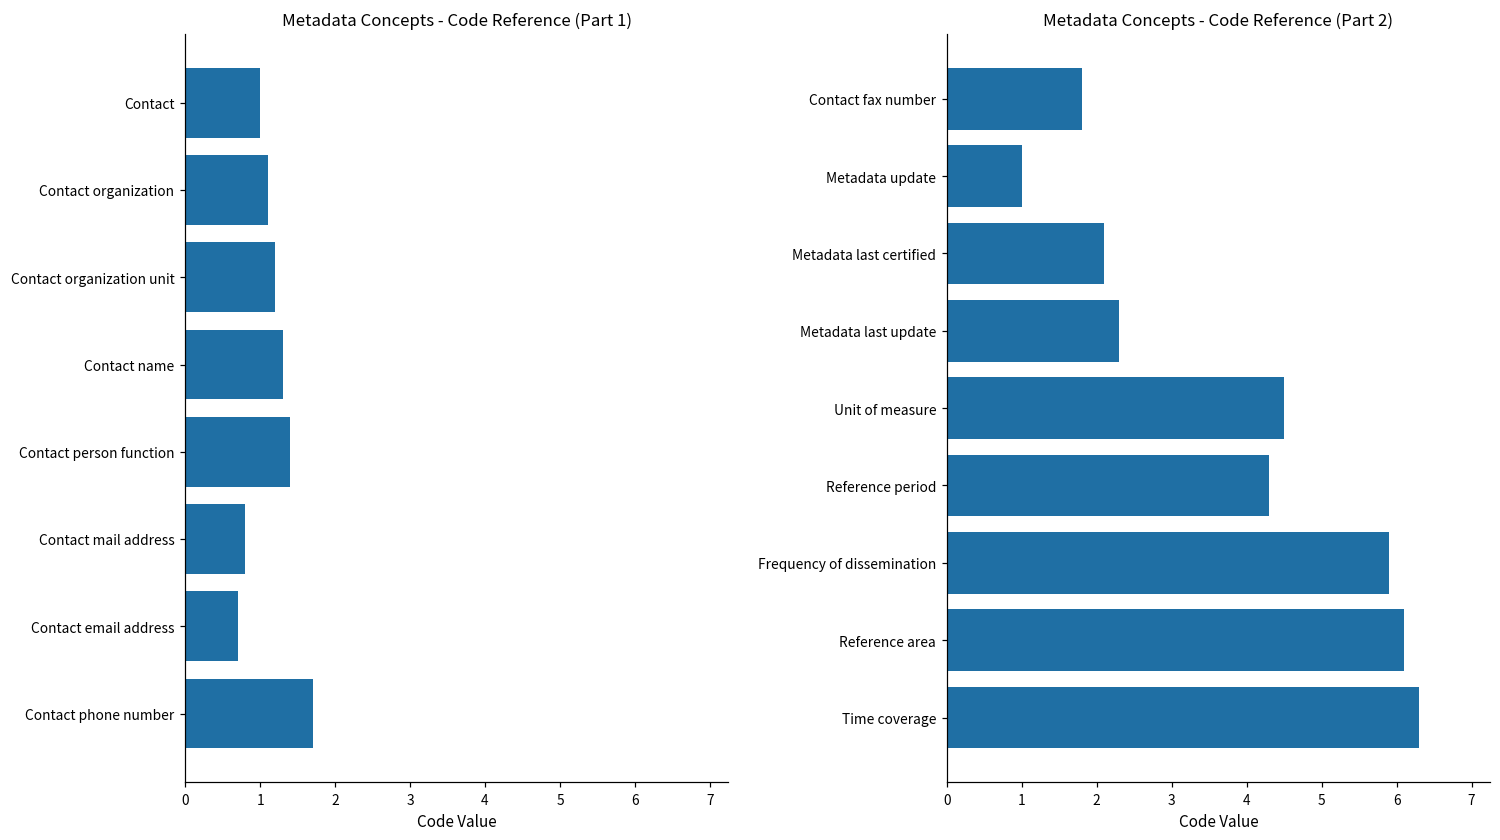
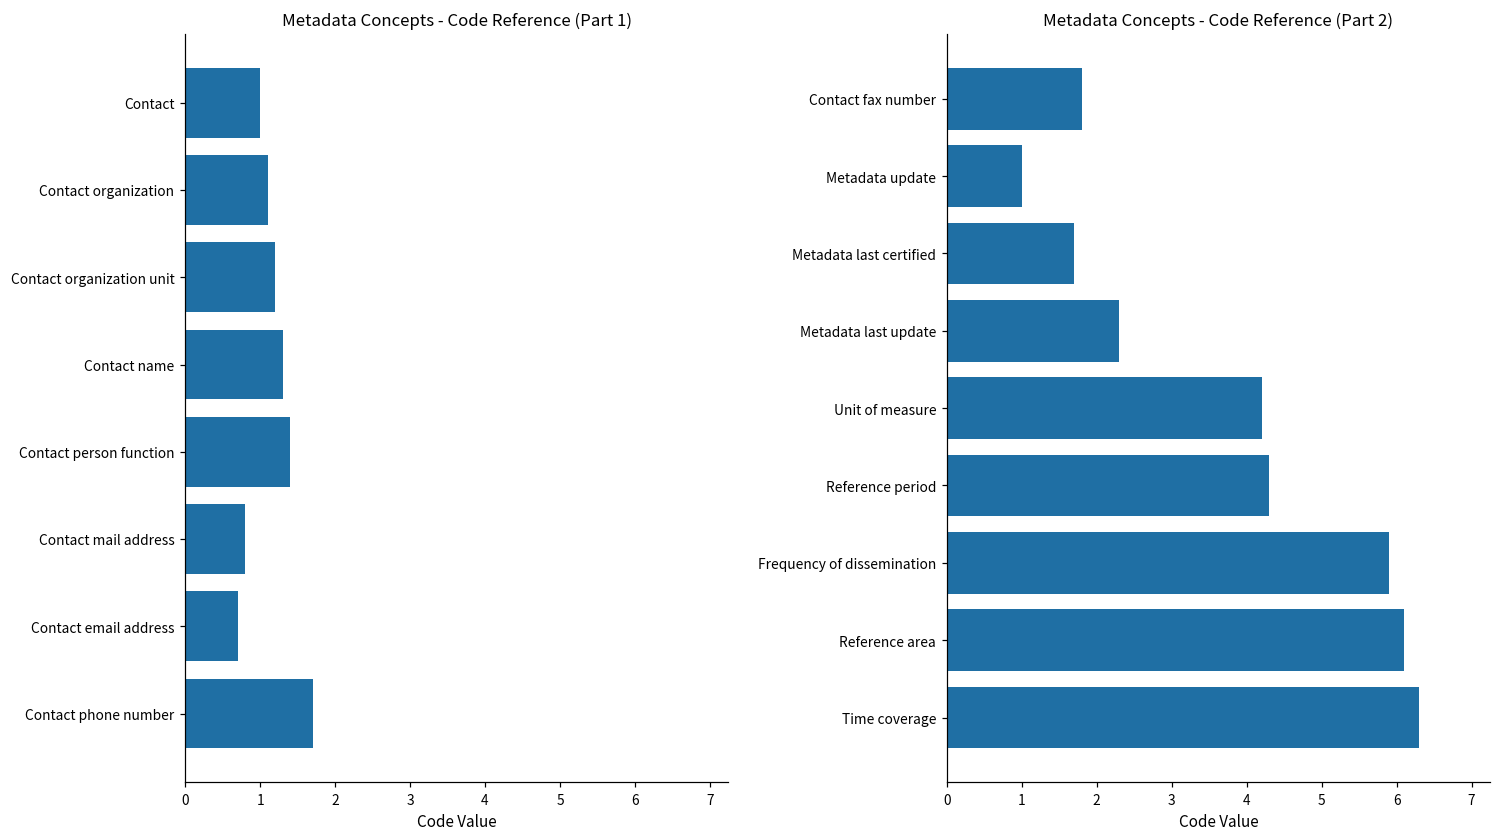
  {
    "Metadata Concepts - Code Reference (Part 1)": {
      "Contact": 1.0,
      "Contact organization": 1.1,
      "Contact organization unit": 1.2,
      "Contact name": 1.3,
      "Contact person function": 1.4,
      "Contact mail address": 0.8,
      "Contact email address": 0.7,
      "Contact phone number": 1.7
    },
    "Metadata Concepts - Code Reference (Part 2)": {
      "Contact fax number": 1.8,
      "Metadata update": 1.0,
-     "Metadata last certified": 2.1,
+     "Metadata last certified": 1.7,
      "Metadata last update": 2.3,
-     "Unit of measure": 4.5,
+     "Unit of measure": 4.2,
      "Reference period": 4.3,
      "Frequency of dissemination": 5.9,
      "Reference area": 6.1,
      "Time coverage": 6.3
    }
  }
